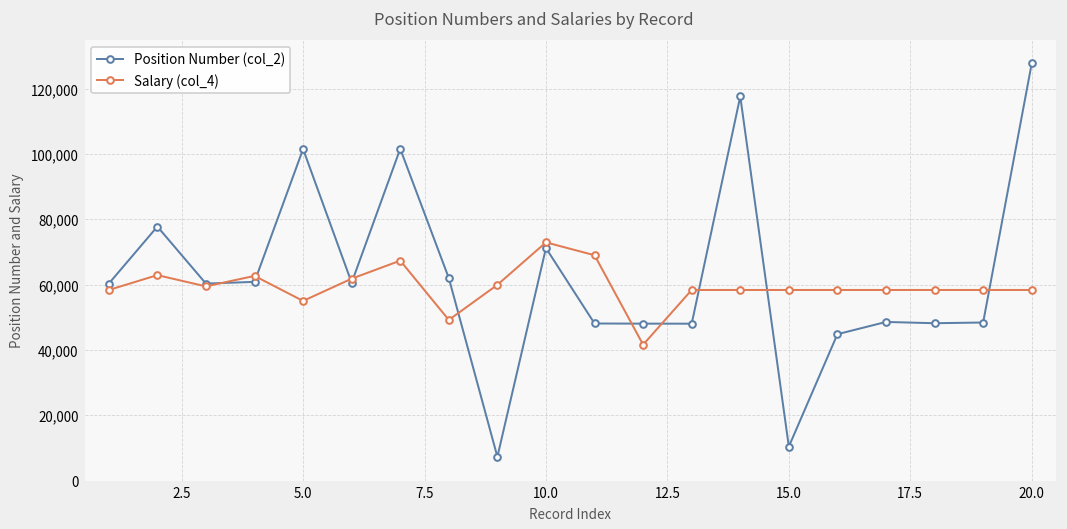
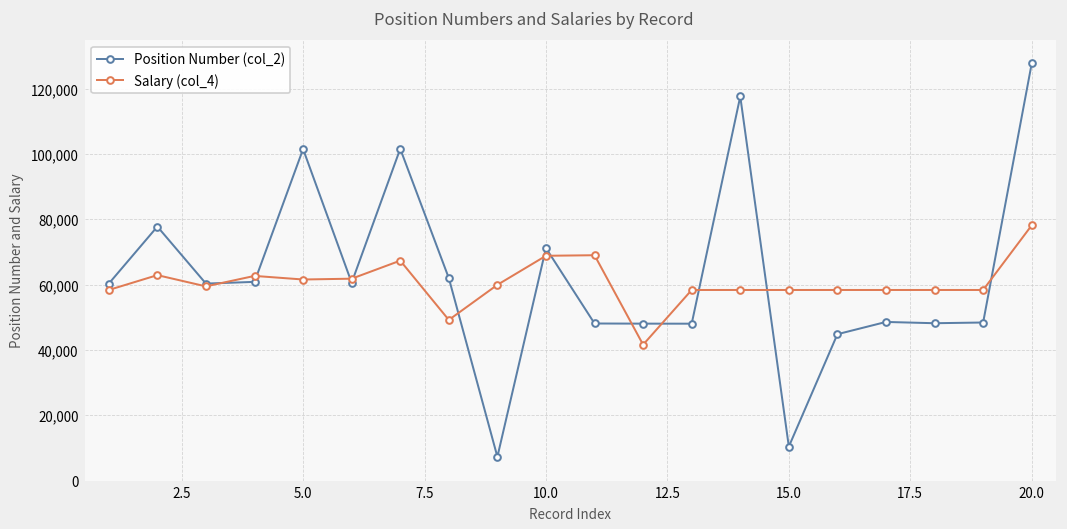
  {
    "Position Number (col_2)": {
      "5.0": "102,000",
      "10.0": "71,000",
      "15.0": "10,000",
      "20.0": "128,000"
    },
    "Salary (col_4)": {
-     "5.0": "55,000",
-     "10.0": "73,000",
+     "5.0": "62,000",
+     "10.0": "69,000",
      "15.0": "58,000",
-     "20.0": "58,000"
+     "20.0": "78,000"
    }
  }
